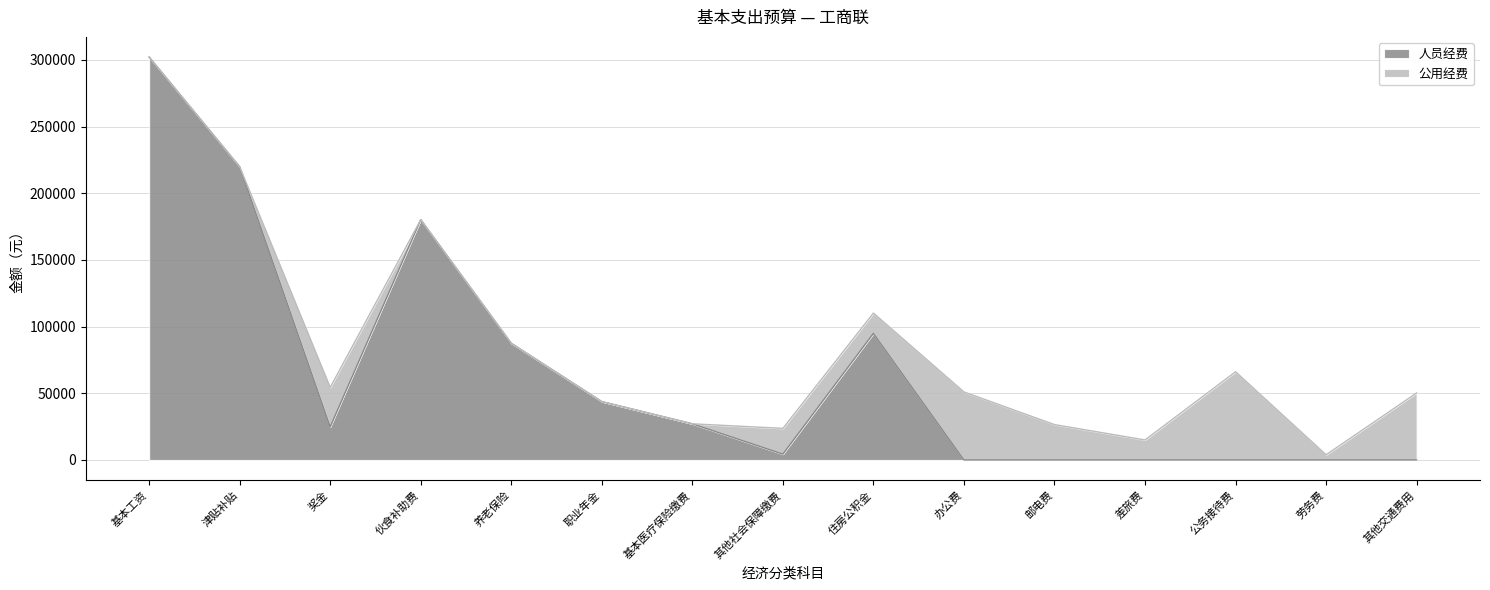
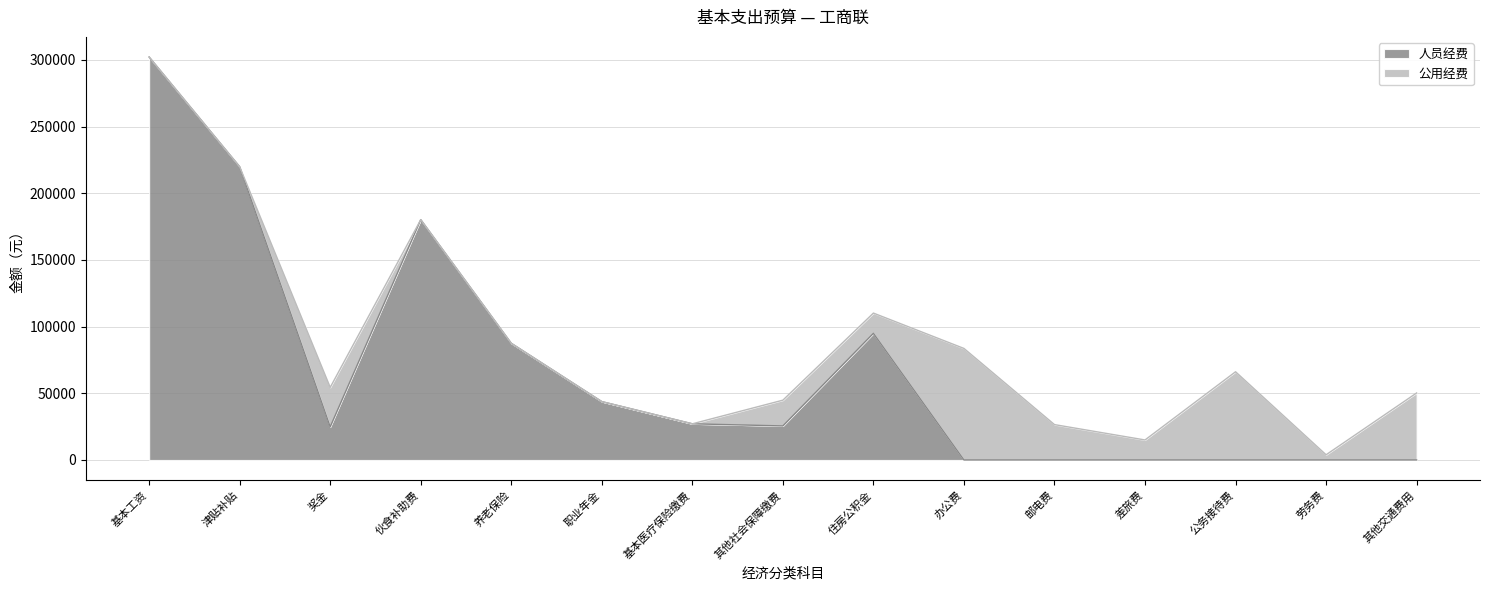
  {
    "人员经费": {
      "奖金": 25000,
-     "其他社会保障缴费": 4000,
+     "其他社会保障缴费": 26000,
      "住房公积金": 95000,
      "办公费": 0,
      "邮电费": 0,
      "差旅费": 0,
      "公务接待费": 0,
      "劳务费": 0,
      "其他交通费用": 0
    },
    "公用经费": {
      "奖金": 30000,
      "其他社会保障缴费": 19000,
      "住房公积金": 15000,
-     "办公费": 51000,
+     "办公费": 84000,
      "邮电费": 27000,
      "差旅费": 15000,
      "公务接待费": 66000,
      "劳务费": 4000,
      "其他交通费用": 50000
    }
  }
